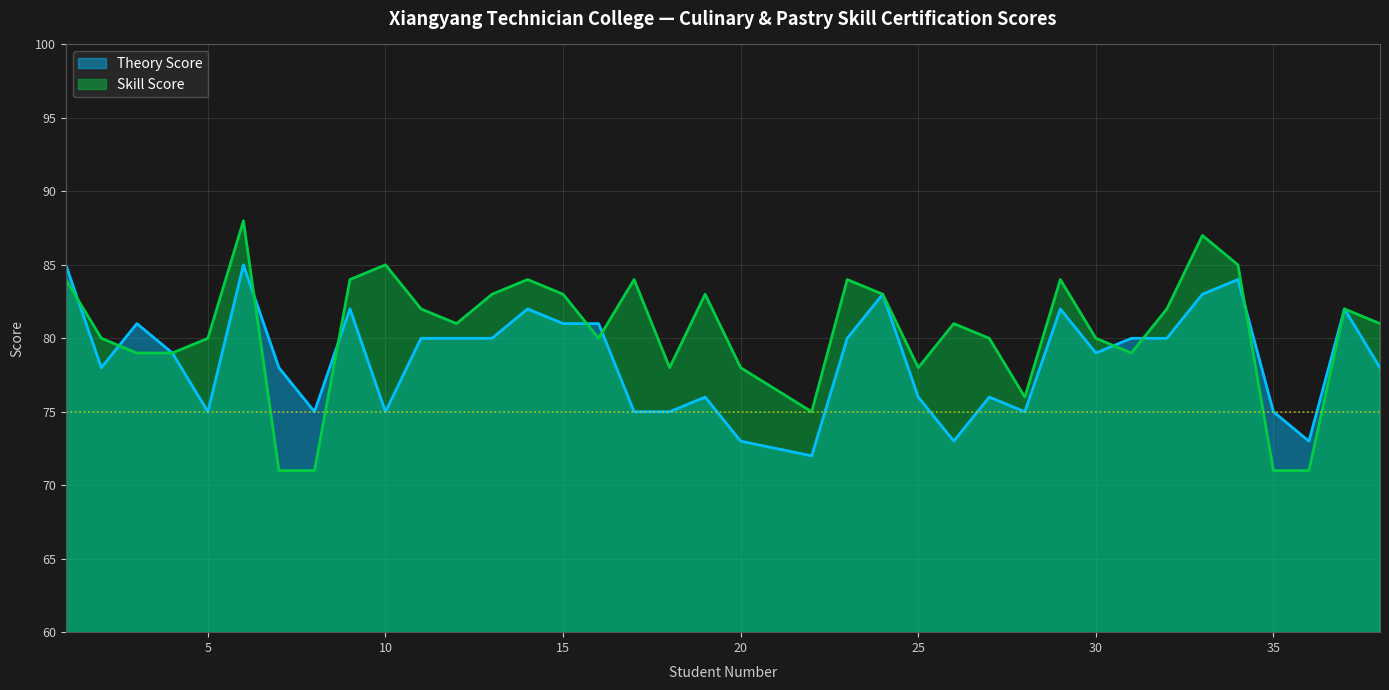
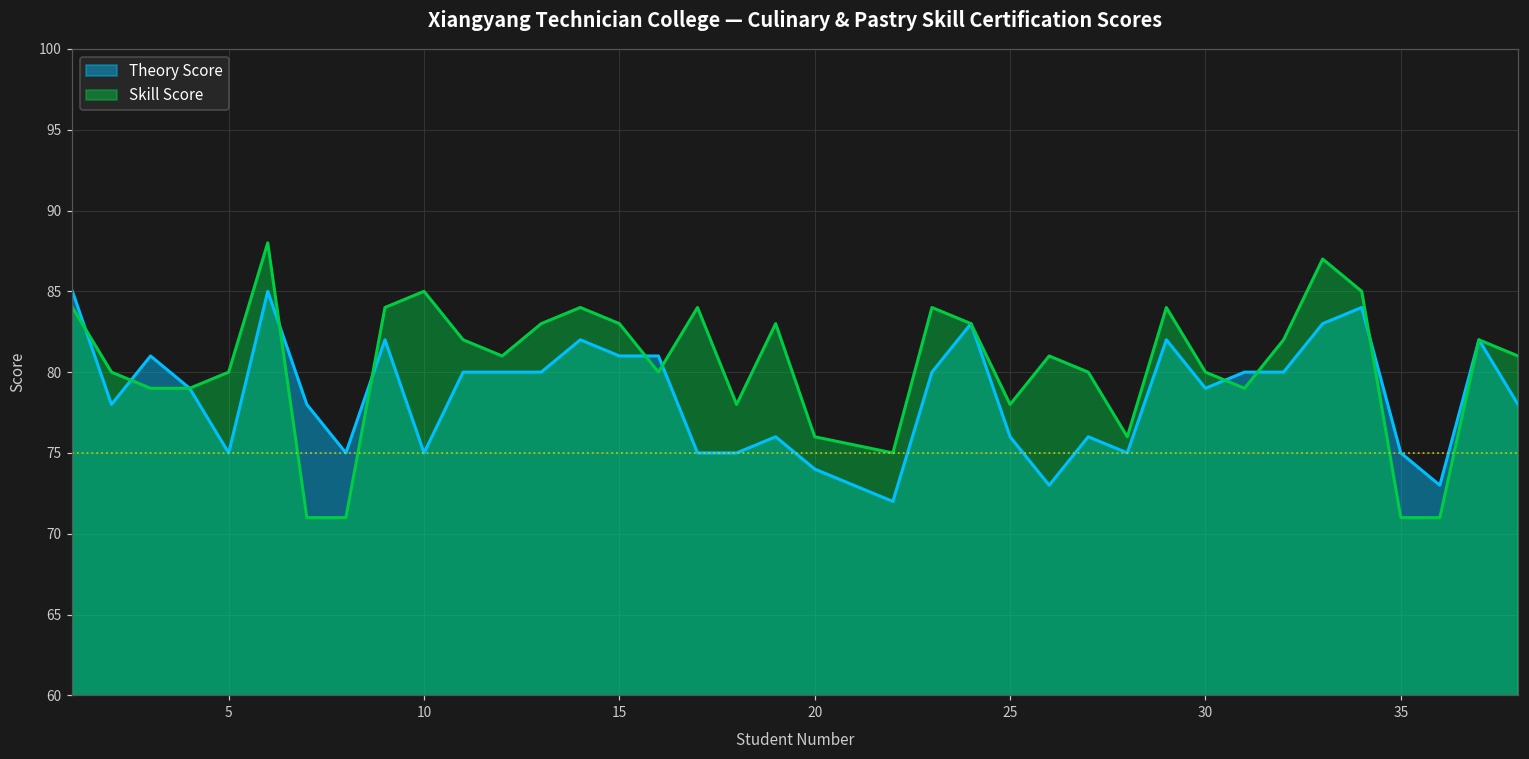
  {
    "Theory Score": {
      "5": 75,
      "10": 75,
      "15": 81,
-     "20": 73,
+     "20": 74,
      "25": 76,
      "30": 79,
      "35": 75
    },
    "Skill Score": {
      "5": 80,
      "10": 85,
      "15": 83,
-     "20": 78,
+     "20": 76,
      "25": 78,
      "30": 80,
      "35": 71
    }
  }
